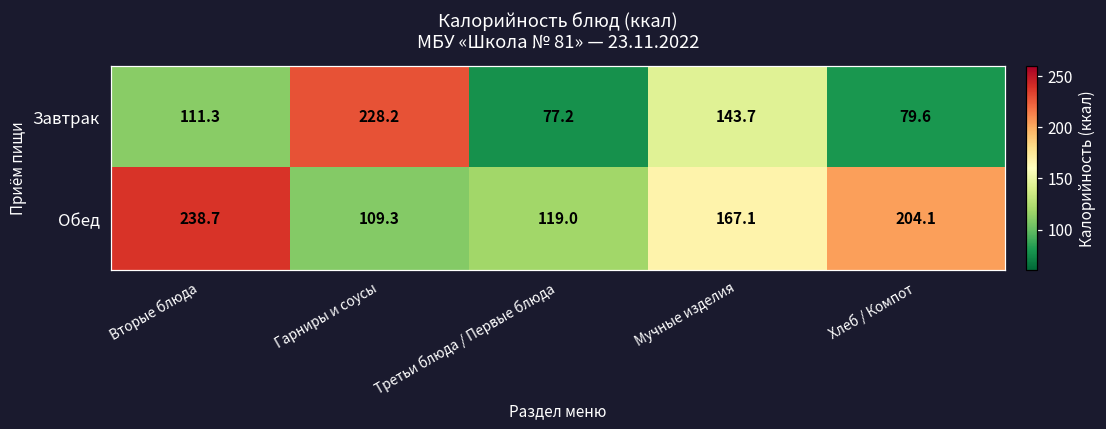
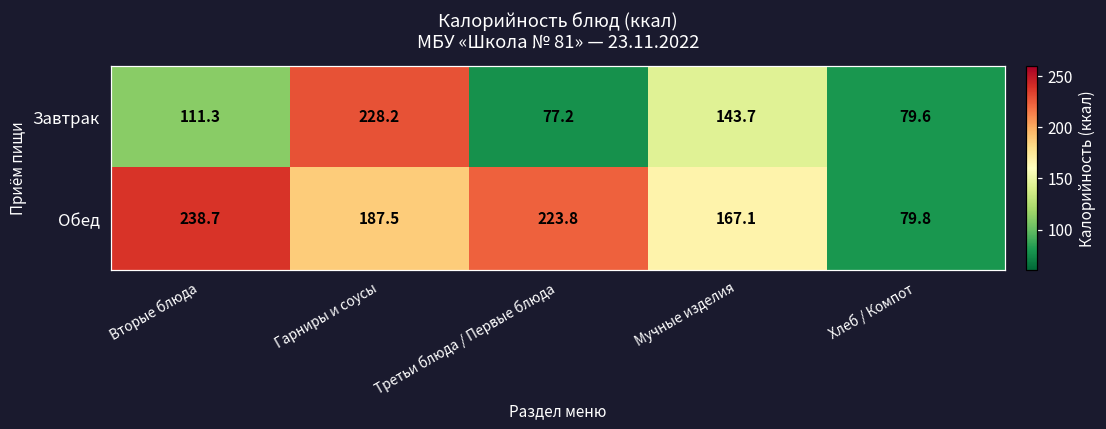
  {
    "Завтрак": {
      "Вторые блюда": 111.3,
      "Гарниры и соусы": 228.2,
      "Третьи блюда / Первые блюда": 77.2,
      "Мучные изделия": 143.7,
      "Хлеб / Компот": 79.6
    },
    "Обед": {
      "Вторые блюда": 238.7,
-     "Гарниры и соусы": 109.3,
-     "Третьи блюда / Первые блюда": 119.0,
+     "Гарниры и соусы": 187.5,
+     "Третьи блюда / Первые блюда": 223.8,
      "Мучные изделия": 167.1,
-     "Хлеб / Компот": 204.1
+     "Хлеб / Компот": 79.8
    }
  }
